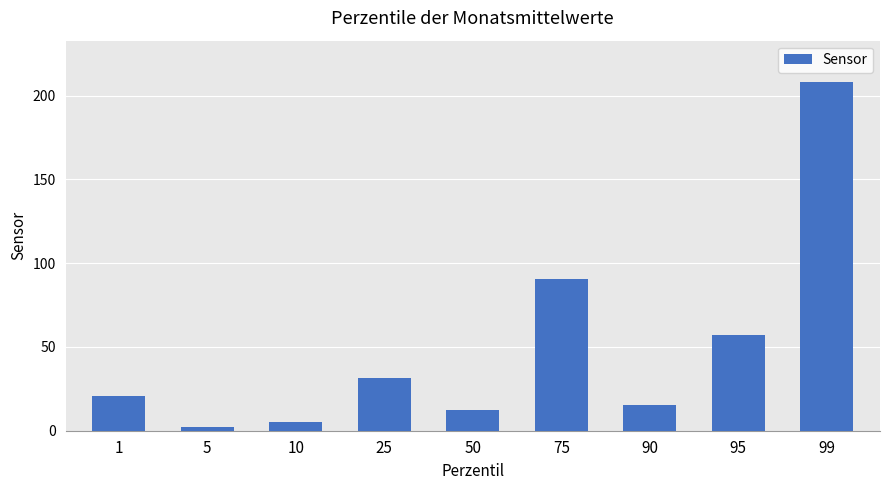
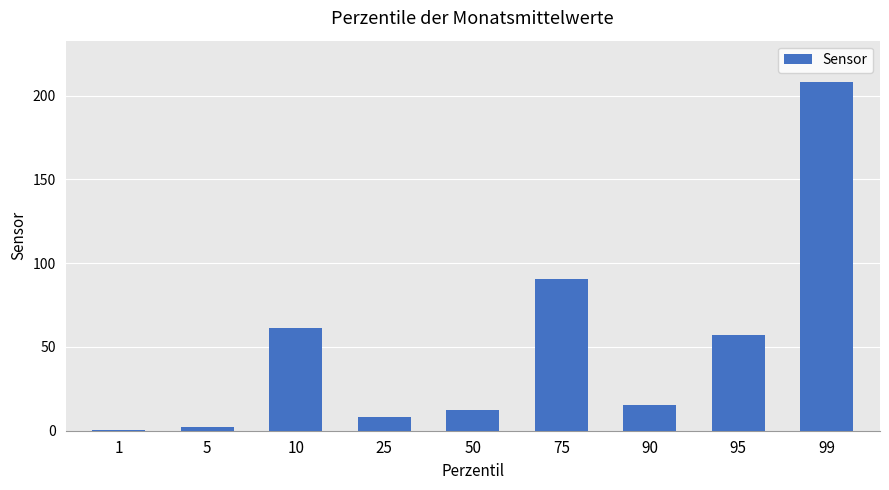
  {
-   "1": 21,
+   "1": 0,
    "5": 2,
-   "10": 5,
-   "25": 32,
+   "10": 61,
+   "25": 8,
    "50": 12,
    "75": 91,
    "90": 15,
    "95": 57,
    "99": 208
  }
